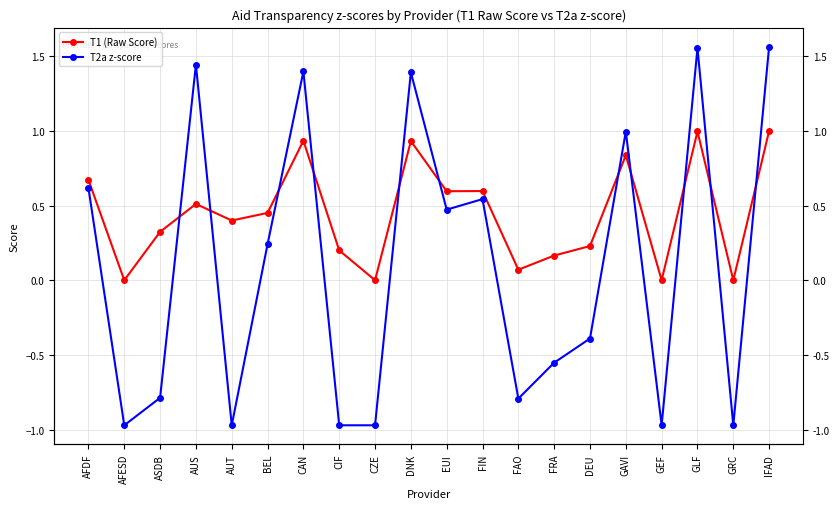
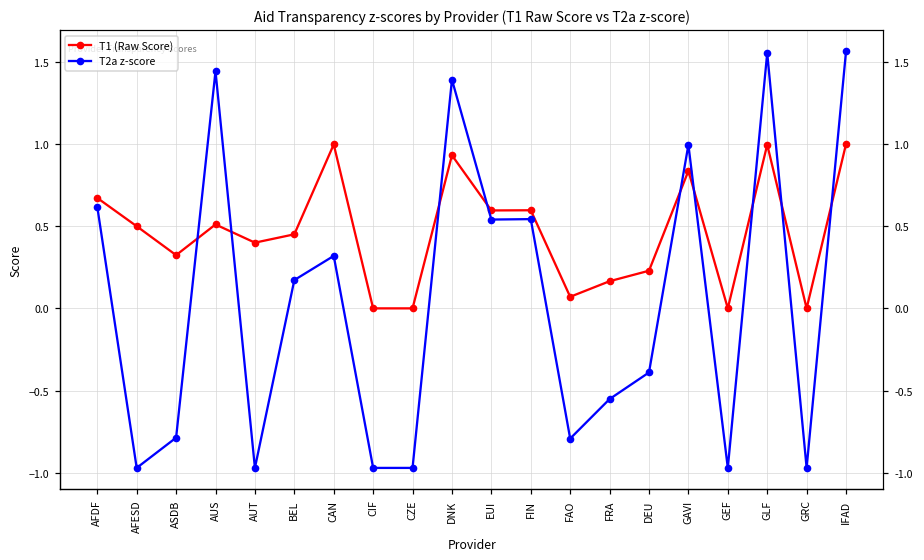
  {
    "T1 (Raw Score)": {
      "AFDF": 0.67,
-     "AFESD": 0.0,
+     "AFESD": 0.5,
      "ASDB": 0.32,
      "AUS": 0.51,
      "AUT": 0.40,
      "BEL": 0.45,
-     "CAN": 0.93,
-     "CIF": 0.2,
+     "CAN": 1.00,
+     "CIF": 0.0,
      "CZE": 0.00,
      "DNK": 0.93,
      "EUI": 0.60,
      "FIN": 0.60,
      "FAO": 0.07,
      "FRA": 0.17,
      "DEU": 0.23,
      "GAVI": 0.84,
      "GEF": 0.00,
      "GLF": 1.00,
      "GRC": 0.00,
      "IFAD": 1.00
    },
    "T2a z-score": {
      "AFDF": 0.62,
      "AFESD": -0.97,
      "ASDB": -0.79,
      "AUS": 1.44,
      "AUT": -0.97,
-     "BEL": 0.24,
-     "CAN": 1.40,
+     "BEL": 0.17,
+     "CAN": 0.32,
      "CIF": -0.97,
      "CZE": -0.97,
      "DNK": 1.39,
-     "EUI": 0.47,
+     "EUI": 0.54,
      "FIN": 0.54,
      "FAO": -0.79,
      "FRA": -0.55,
      "DEU": -0.39,
      "GAVI": 1.00,
      "GEF": -0.97,
      "GLF": 1.56,
      "GRC": -0.97,
      "IFAD": 1.56
    }
  }
